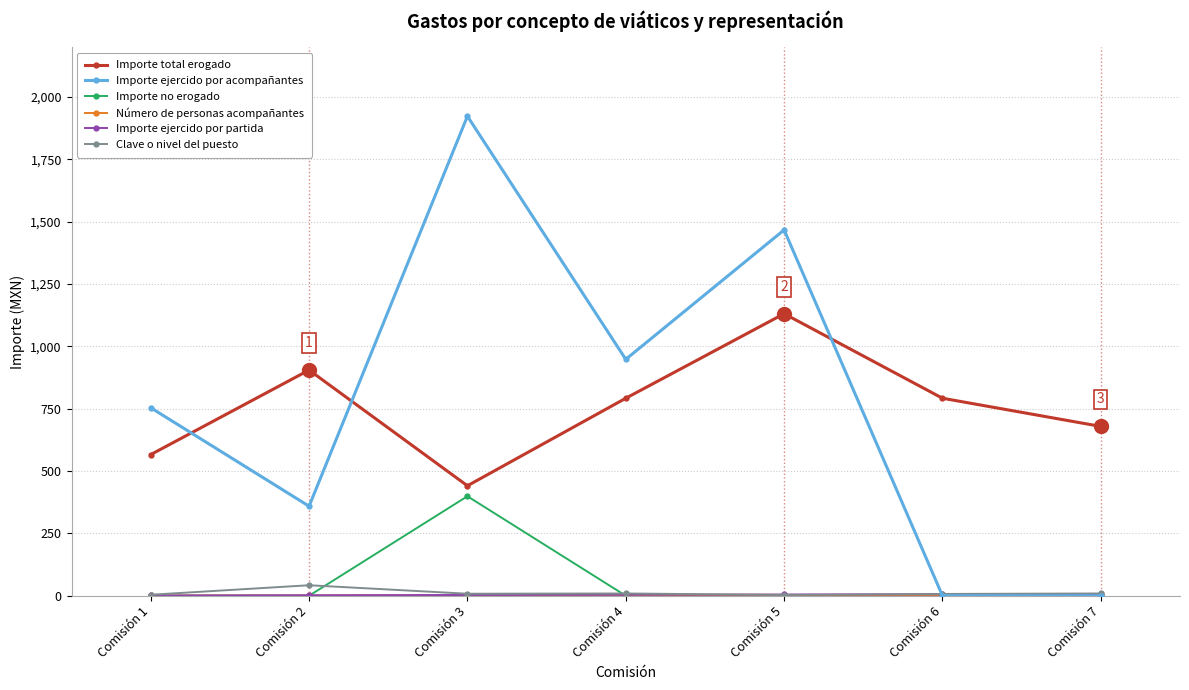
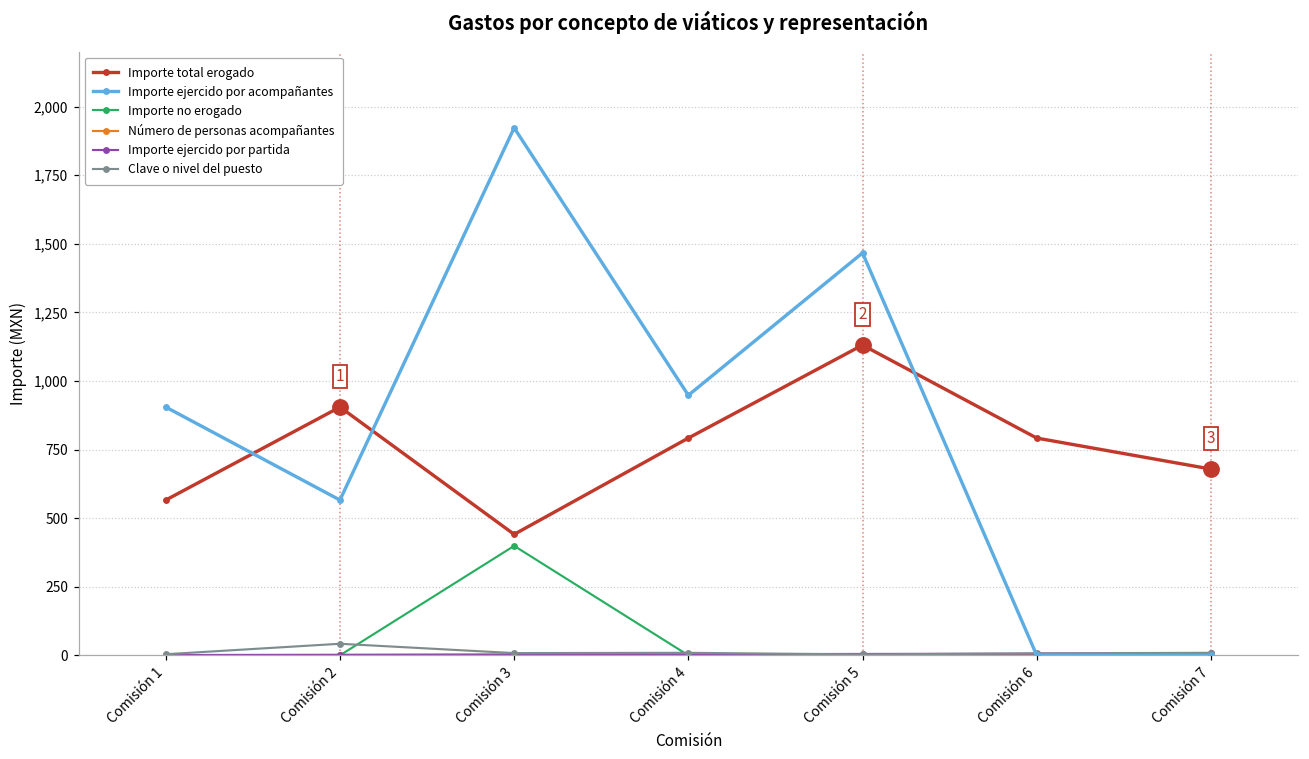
  {
    "Importe ejercido por acompañantes": {
-     "Comisión 1": "750",
-     "Comisión 2": "360",
+     "Comisión 1": "910",
+     "Comisión 2": "570",
      "Comisión 3": "1,920",
      "Comisión 4": "950",
      "Comisión 5": "1,470"
    },
    "Importe no erogado": {
      "Comisión 3": "400"
    },
    "Clave o nivel del puesto": {
      "Comisión 2": "40"
    }
  }
